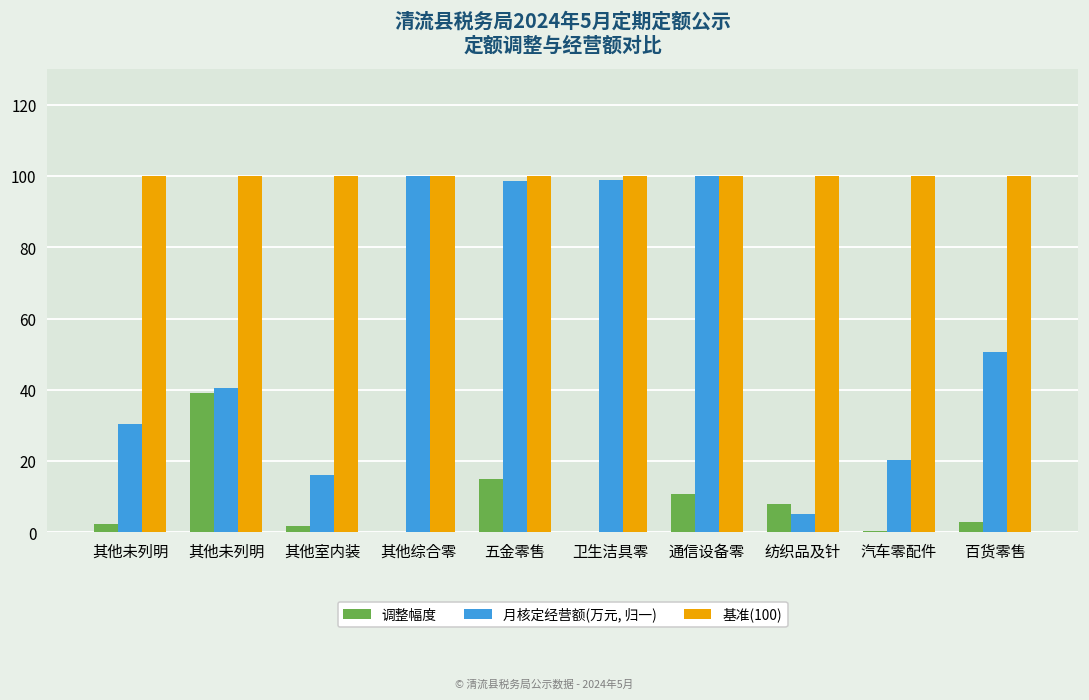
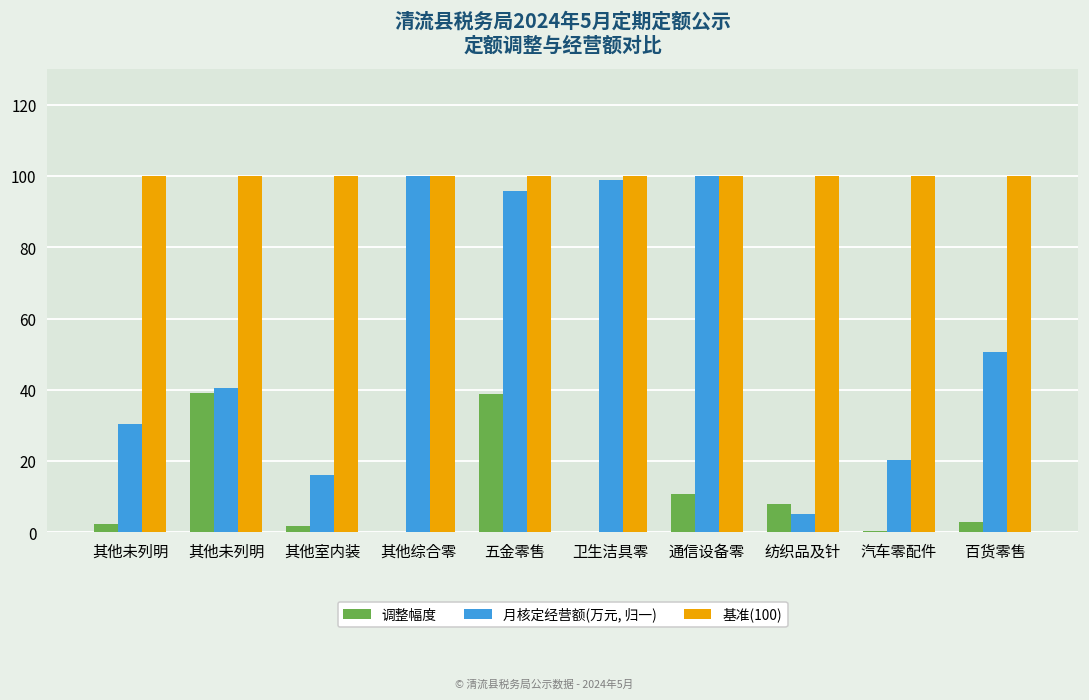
  {
    "调整幅度": {
      "其他室内装": 2,
-     "五金零售": 15,
+     "五金零售": 39,
      "通信设备零": 11,
      "纺织品及针": 8,
      "百货零售": 3
    },
    "月核定经营额(万元, 归一)": {
      "其他室内装": 16,
      "其他综合零": 100,
-     "五金零售": 99,
+     "五金零售": 96,
      "卫生洁具零": 99,
      "通信设备零": 100,
      "纺织品及针": 5,
      "汽车零配件": 20,
      "百货零售": 51
    },
    "基准(100)": {
      "其他室内装": 100,
      "其他综合零": 100,
      "五金零售": 100,
      "卫生洁具零": 100,
      "通信设备零": 100,
      "纺织品及针": 100,
      "汽车零配件": 100,
      "百货零售": 100
    }
  }
